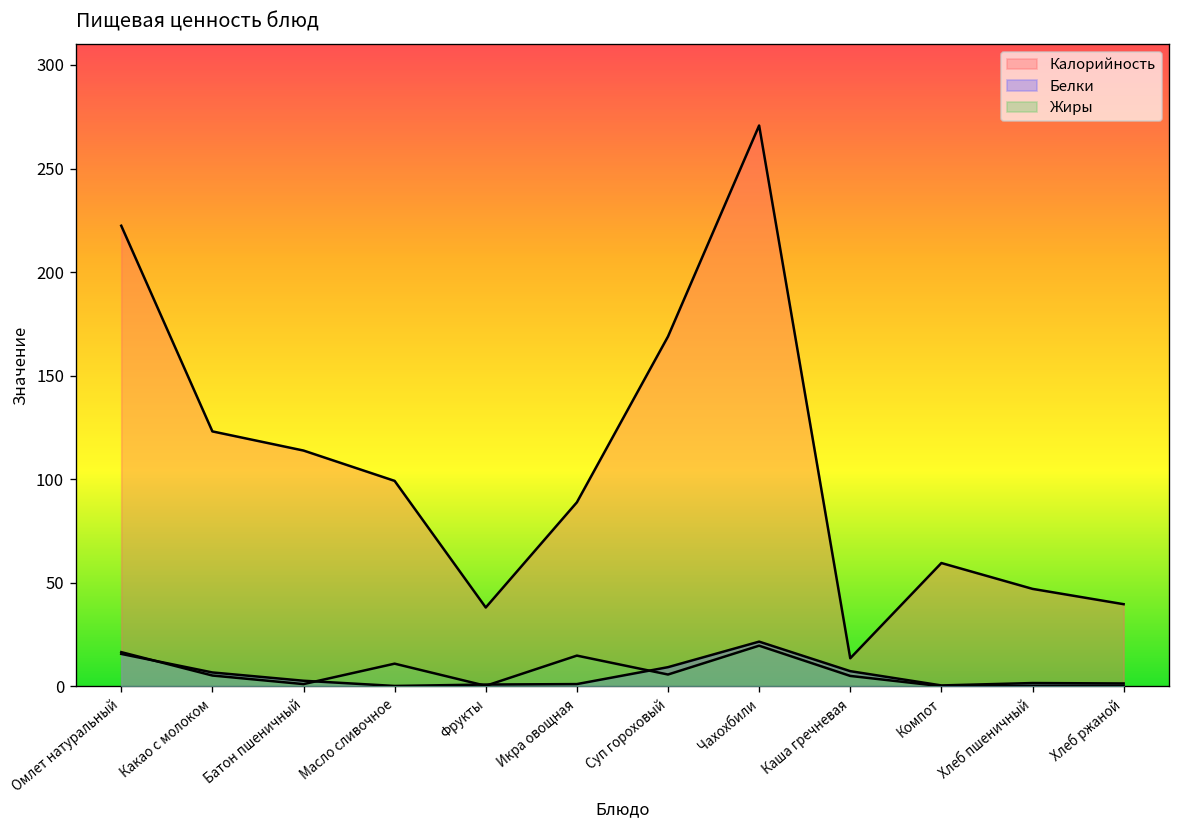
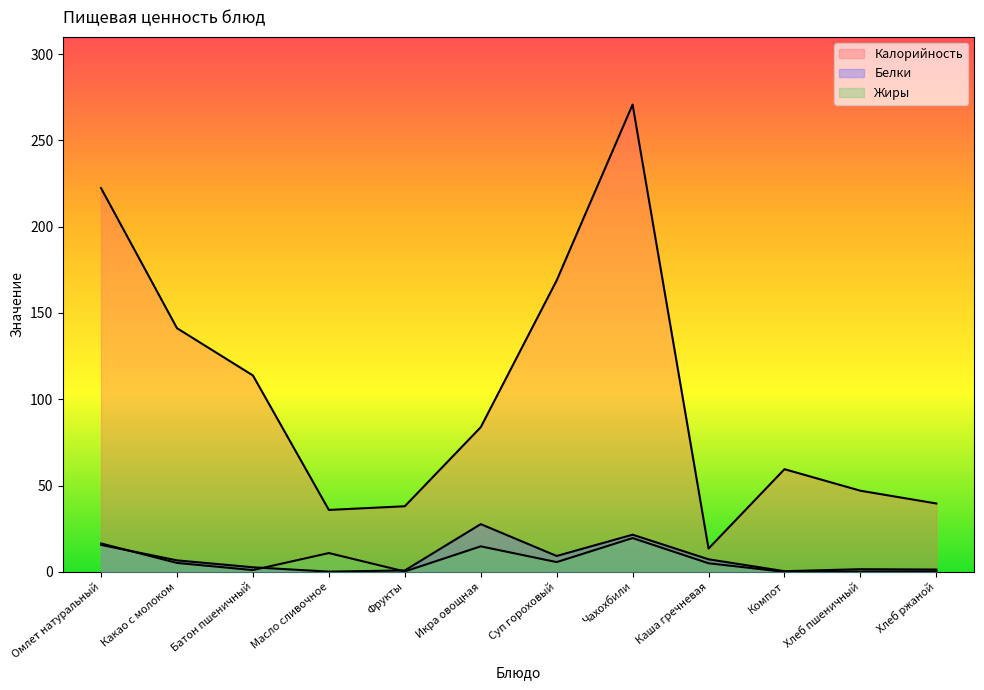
  {
    "Калорийность": {
      "Омлет натуральный": 222,
-     "Какао с молоком": 123,
+     "Какао с молоком": 141,
      "Батон пшеничный": 114,
-     "Масло сливочное": 99,
+     "Масло сливочное": 36,
      "Фрукты": 38,
-     "Икра овощная": 89,
+     "Икра овощная": 84,
      "Суп гороховый": 169,
      "Чахохбили": 271,
      "Каша гречневая": 13,
      "Компот": 59,
      "Хлеб пшеничный": 47,
      "Хлеб ржаной": 40
    },
    "Белки": {
      "Батон пшеничный": 3,
      "Масло сливочное": 0,
-     "Икра овощная": 1,
+     "Икра овощная": 28,
      "Суп гороховый": 9,
      "Чахохбили": 22,
      "Каша гречневая": 7
    },
    "Жиры": {
      "Батон пшеничный": 1,
      "Масло сливочное": 11,
      "Икра овощная": 15,
      "Суп гороховый": 6,
      "Чахохбили": 20,
      "Каша гречневая": 5
    }
  }
